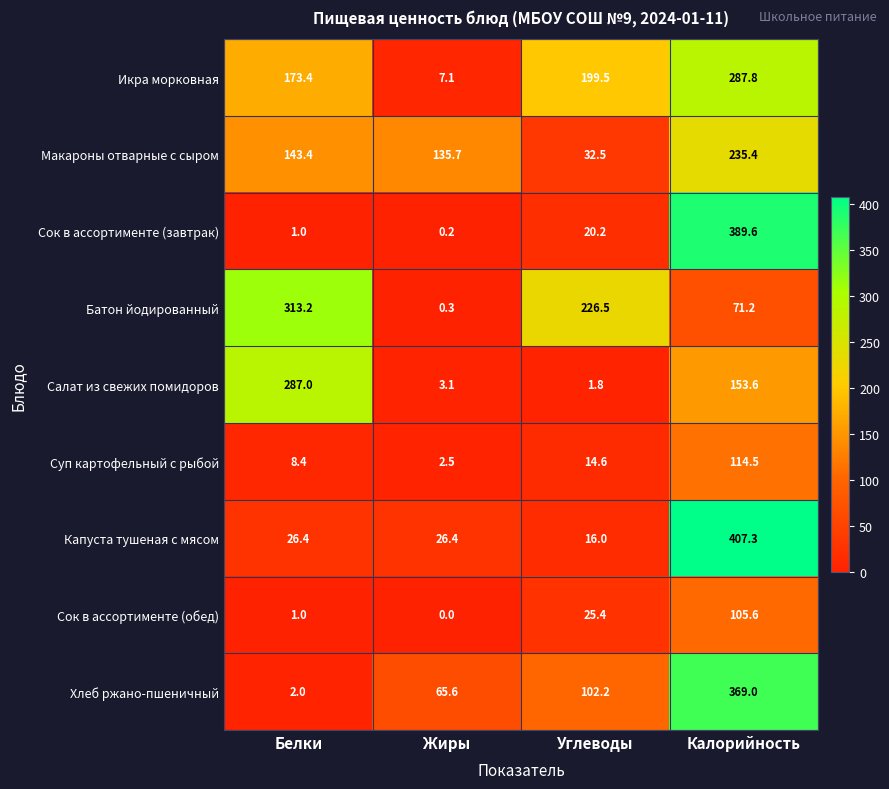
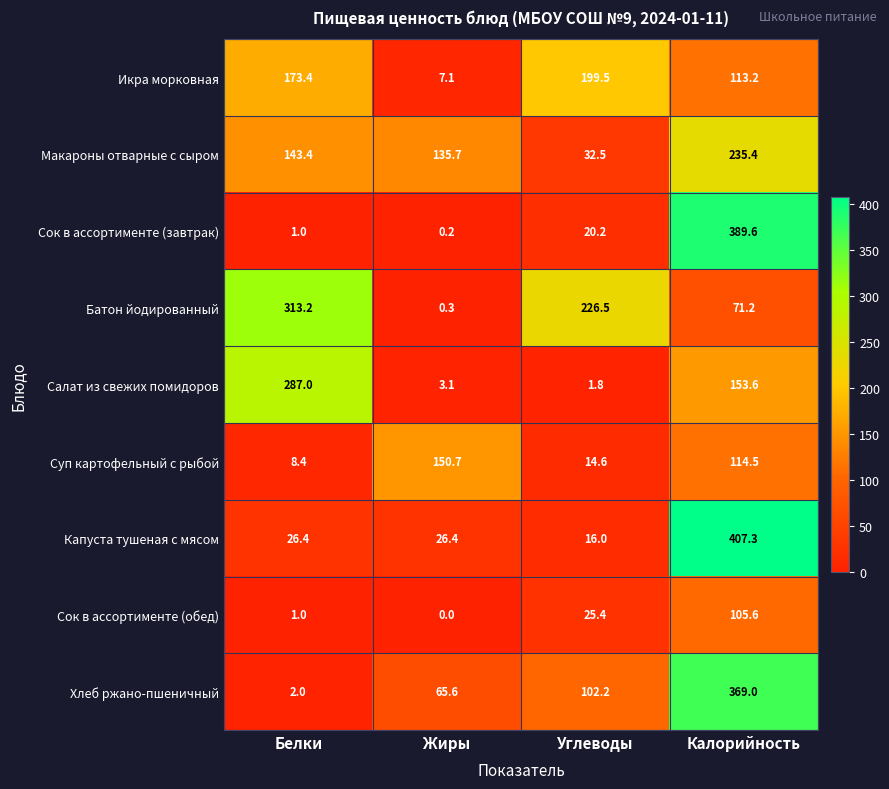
  {
    "Икра морковная": {
      "Белки": 173.4,
      "Жиры": 7.1,
      "Углеводы": 199.5,
-     "Калорийность": 287.8
+     "Калорийность": 113.2
    },
    "Макароны отварные с сыром": {
      "Белки": 143.4,
      "Жиры": 135.7,
      "Углеводы": 32.5,
      "Калорийность": 235.4
    },
    "Сок в ассортименте (завтрак)": {
      "Белки": 1.0,
      "Жиры": 0.2,
      "Углеводы": 20.2,
      "Калорийность": 389.6
    },
    "Батон йодированный": {
      "Белки": 313.2,
      "Жиры": 0.3,
      "Углеводы": 226.5,
      "Калорийность": 71.2
    },
    "Салат из свежих помидоров": {
      "Белки": 287.0,
      "Жиры": 3.1,
      "Углеводы": 1.8,
      "Калорийность": 153.6
    },
    "Суп картофельный с рыбой": {
      "Белки": 8.4,
-     "Жиры": 2.5,
+     "Жиры": 150.7,
      "Углеводы": 14.6,
      "Калорийность": 114.5
    },
    "Капуста тушеная с мясом": {
      "Белки": 26.4,
      "Жиры": 26.4,
      "Углеводы": 16.0,
      "Калорийность": 407.3
    },
    "Сок в ассортименте (обед)": {
      "Белки": 1.0,
      "Жиры": 0.0,
      "Углеводы": 25.4,
      "Калорийность": 105.6
    },
    "Хлеб ржано-пшеничный": {
      "Белки": 2.0,
      "Жиры": 65.6,
      "Углеводы": 102.2,
      "Калорийность": 369.0
    }
  }
